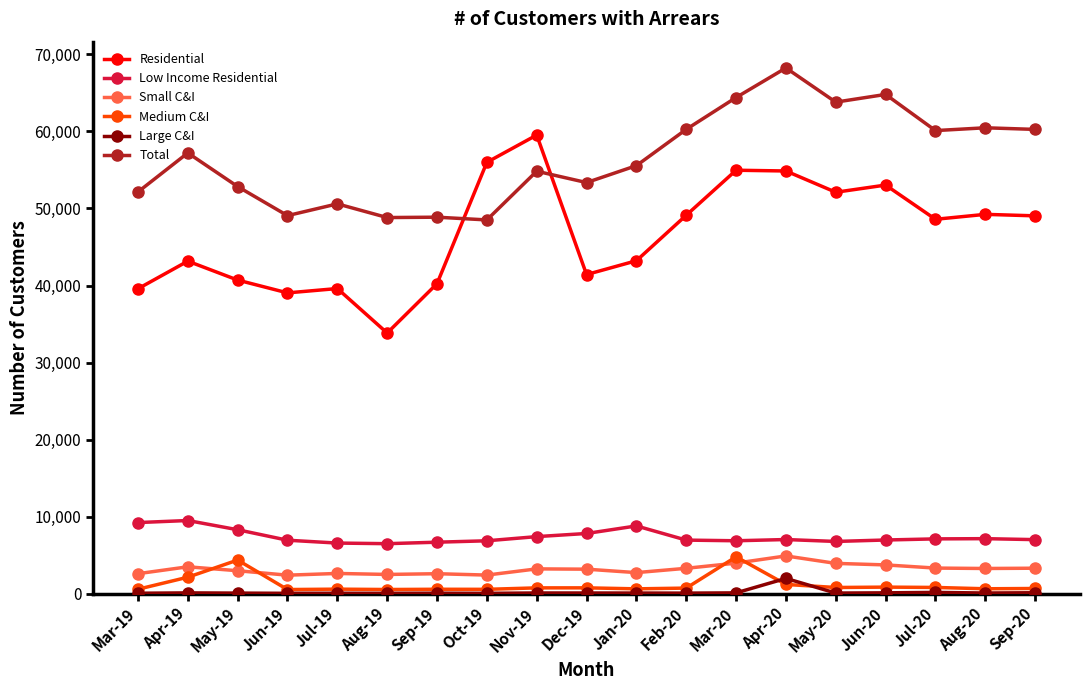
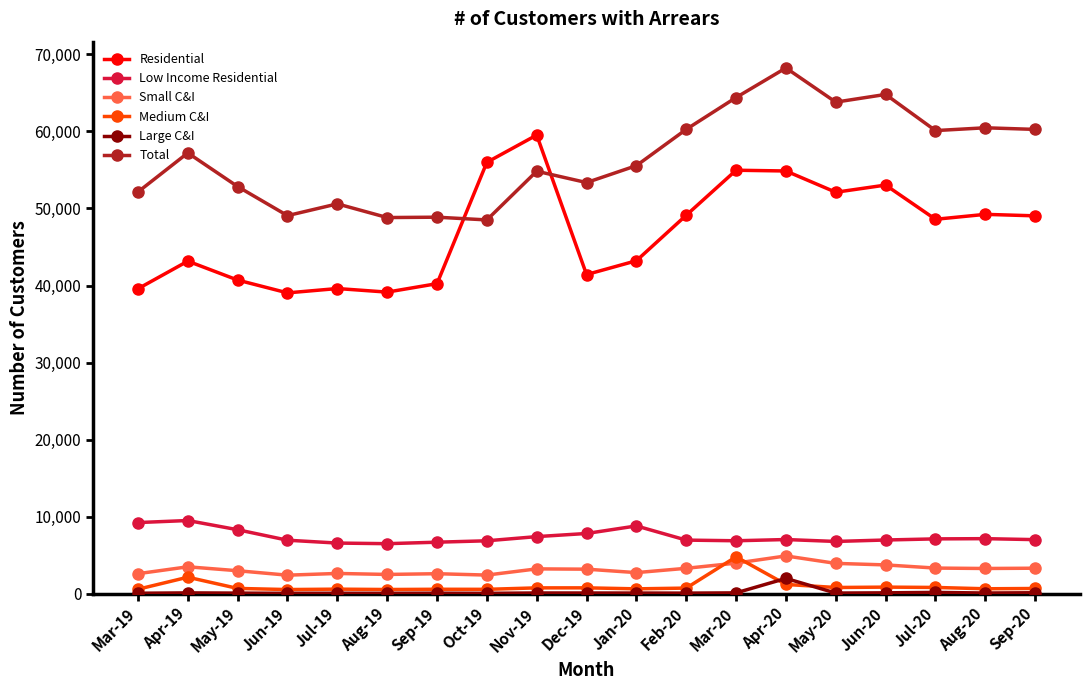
  {
    "Residential": {
      "Mar-19": "40,000",
      "Apr-19": "43,000",
      "May-19": "41,000",
      "Jun-19": "39,000",
      "Jul-19": "40,000",
-     "Aug-19": "34,000",
+     "Aug-19": "39,000",
      "Sep-19": "40,000",
      "Oct-19": "56,000",
      "Nov-19": "60,000",
      "Dec-19": "41,000",
      "Jan-20": "43,000",
      "Feb-20": "49,000",
      "Mar-20": "55,000",
      "Apr-20": "55,000",
      "May-20": "52,000",
      "Jun-20": "53,000",
      "Jul-20": "49,000",
      "Aug-20": "49,000",
      "Sep-20": "49,000"
    },
    "Small C&I": {
      "Mar-19": "3,000",
      "Apr-19": "4,000",
      "May-19": "3,000",
      "Jun-19": "2,000",
      "Jul-19": "3,000",
      "Aug-19": "3,000",
      "Sep-19": "3,000",
      "Oct-19": "2,000",
      "Nov-19": "3,000",
      "Dec-19": "3,000",
      "Jan-20": "3,000",
      "Feb-20": "3,000",
      "Mar-20": "4,000",
      "Apr-20": "5,000",
      "May-20": "4,000",
      "Jun-20": "4,000",
      "Jul-20": "3,000",
      "Aug-20": "3,000",
      "Sep-20": "3,000"
    },
    "Medium C&I": {
      "Mar-19": "1,000",
      "Apr-19": "2,000",
-     "May-19": "4,000",
+     "May-19": "1,000",
      "Jun-19": "1,000",
      "Jul-19": "1,000",
      "Aug-19": "1,000",
      "Sep-19": "1,000",
      "Oct-19": "1,000",
      "Nov-19": "1,000",
      "Dec-19": "1,000",
      "Jan-20": "1,000",
      "Feb-20": "1,000",
      "Mar-20": "5,000",
      "Apr-20": "1,000",
      "May-20": "1,000",
      "Jun-20": "1,000",
      "Jul-20": "1,000",
      "Aug-20": "1,000",
      "Sep-20": "1,000"
    },
    "Large C&I": {
      "Mar-19": "0",
      "Apr-19": "0",
      "May-19": "0",
      "Jun-19": "0",
      "Jul-19": "0",
      "Aug-19": "0",
      "Sep-19": "0",
      "Oct-19": "0",
      "Nov-19": "0",
      "Dec-19": "0",
      "Jan-20": "0",
      "Feb-20": "0",
      "Mar-20": "0",
      "Apr-20": "2,000",
      "May-20": "0",
      "Jun-20": "0",
      "Jul-20": "0",
      "Aug-20": "0",
      "Sep-20": "0"
    }
  }
